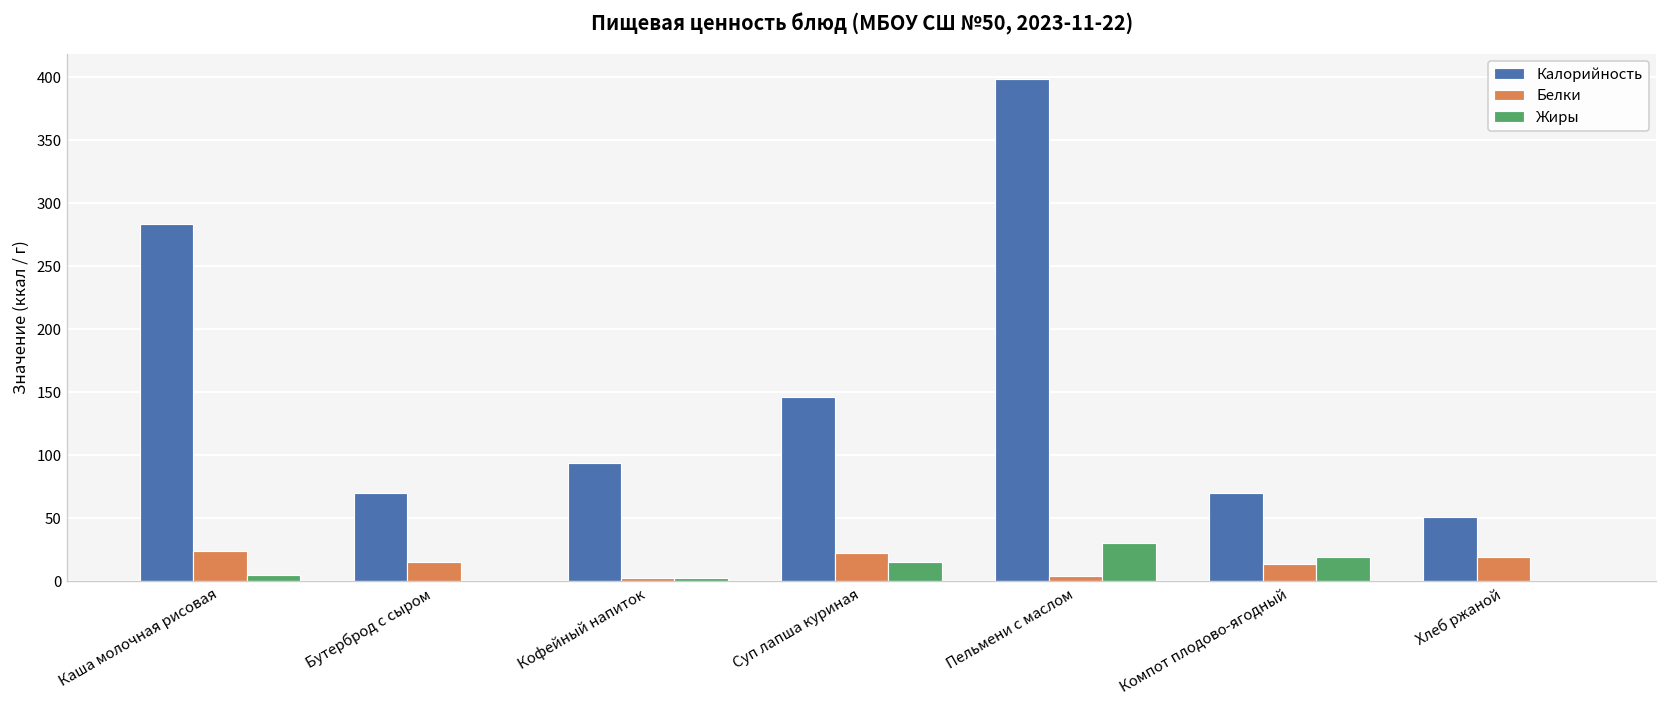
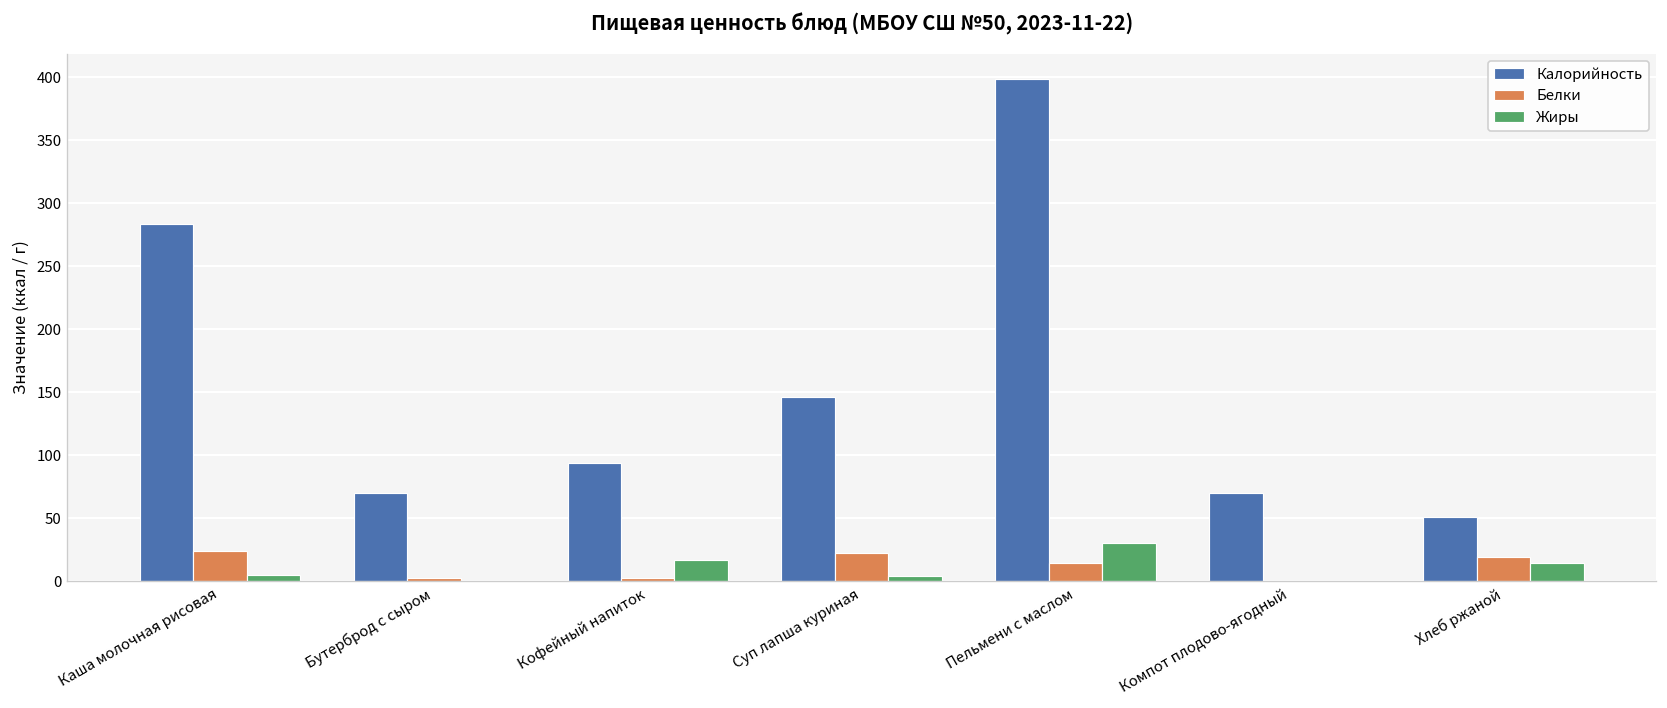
  {
    "Калорийность": {
      "Каша молочная рисовая": 284,
      "Бутерброд с сыром": 70,
      "Кофейный напиток": 94,
      "Суп лапша куриная": 146,
      "Пельмени с маслом": 399,
      "Компот плодово-ягодный": 70,
      "Хлеб ржаной": 51
    },
    "Белки": {
      "Каша молочная рисовая": 24,
-     "Бутерброд с сыром": 15,
+     "Бутерброд с сыром": 2,
      "Кофейный напиток": 3,
      "Суп лапша куриная": 23,
-     "Пельмени с маслом": 4,
-     "Компот плодово-ягодный": 14,
+     "Пельмени с маслом": 14,
+     "Компот плодово-ягодный": 0,
      "Хлеб ржаной": 20
    },
    "Жиры": {
      "Каша молочная рисовая": 5,
-     "Кофейный напиток": 3,
-     "Суп лапша куриная": 15,
+     "Кофейный напиток": 17,
+     "Суп лапша куриная": 4,
      "Пельмени с маслом": 31,
-     "Компот плодово-ягодный": 19,
-     "Хлеб ржаной": 0
+     "Компот плодово-ягодный": 0,
+     "Хлеб ржаной": 14
    }
  }
